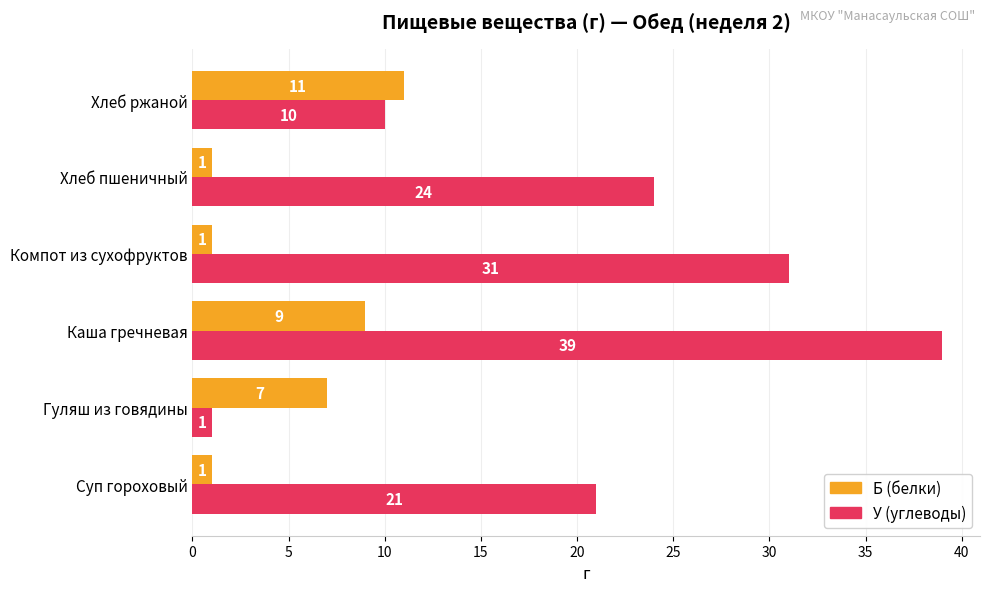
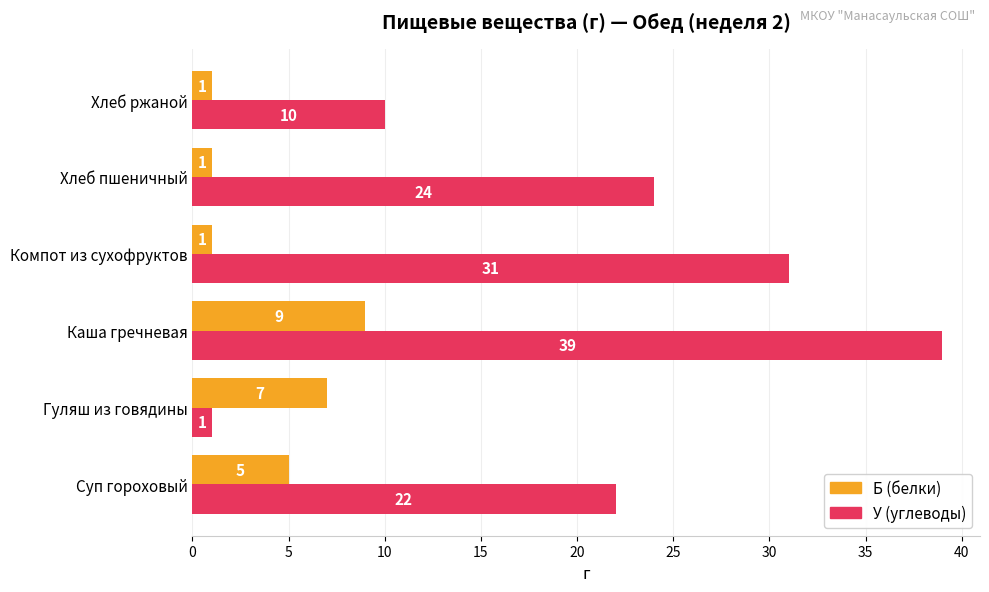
  {
    "Б (белки)": {
-     "Хлеб ржаной": 11,
+     "Хлеб ржаной": 1,
      "Хлеб пшеничный": 1,
      "Компот из сухофруктов": 1,
      "Каша гречневая": 9,
      "Гуляш из говядины": 7,
-     "Суп гороховый": 1
+     "Суп гороховый": 5
    },
    "У (углеводы)": {
      "Хлеб ржаной": 10,
      "Хлеб пшеничный": 24,
      "Компот из сухофруктов": 31,
      "Каша гречневая": 39,
      "Гуляш из говядины": 1,
-     "Суп гороховый": 21
+     "Суп гороховый": 22
    }
  }
